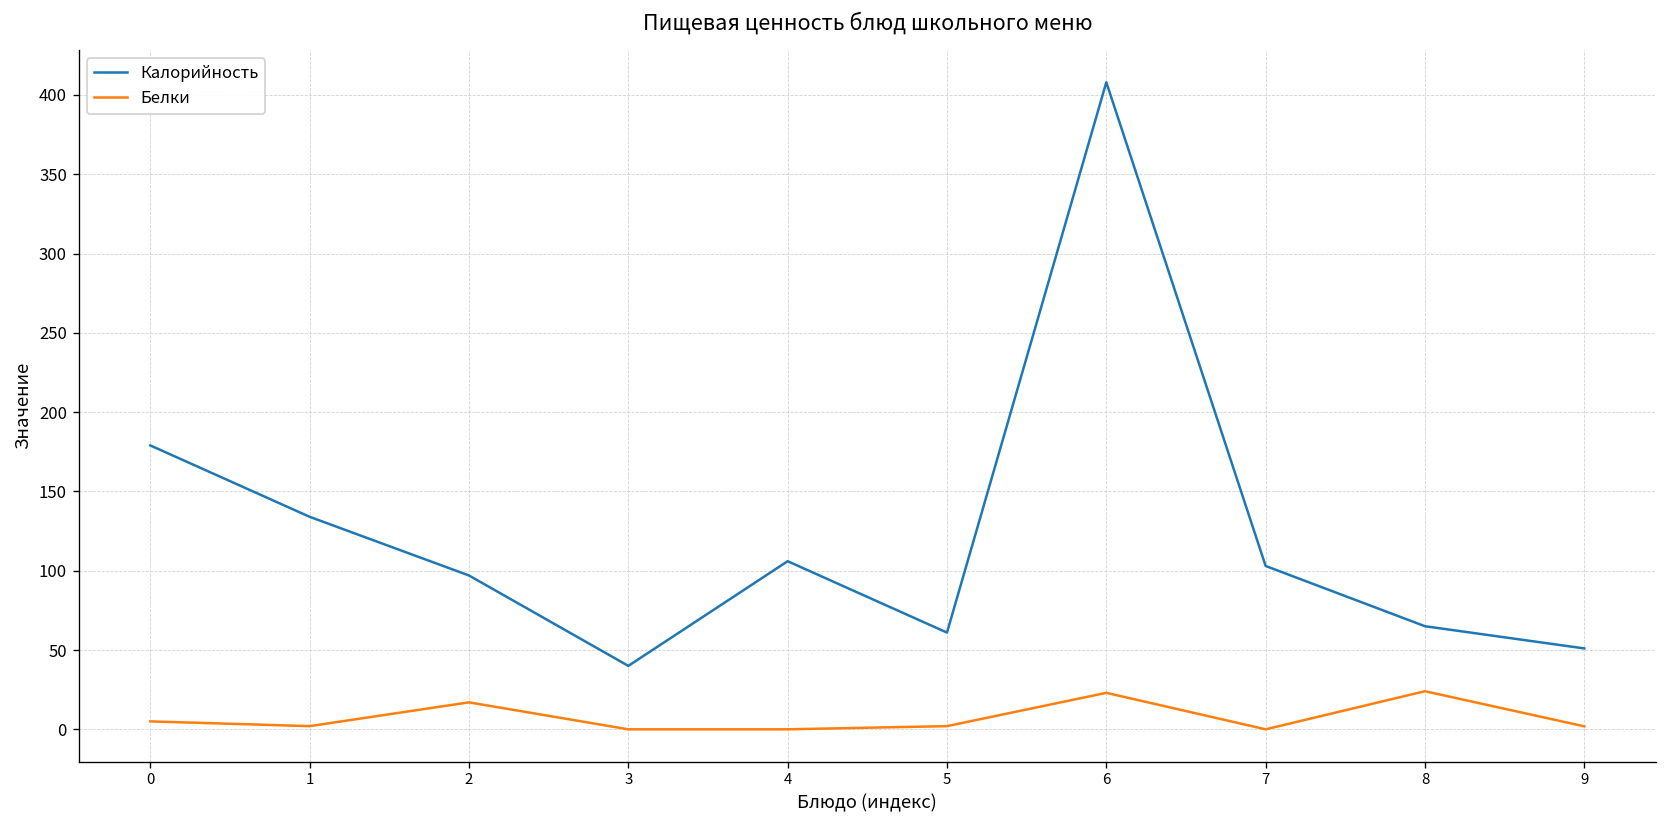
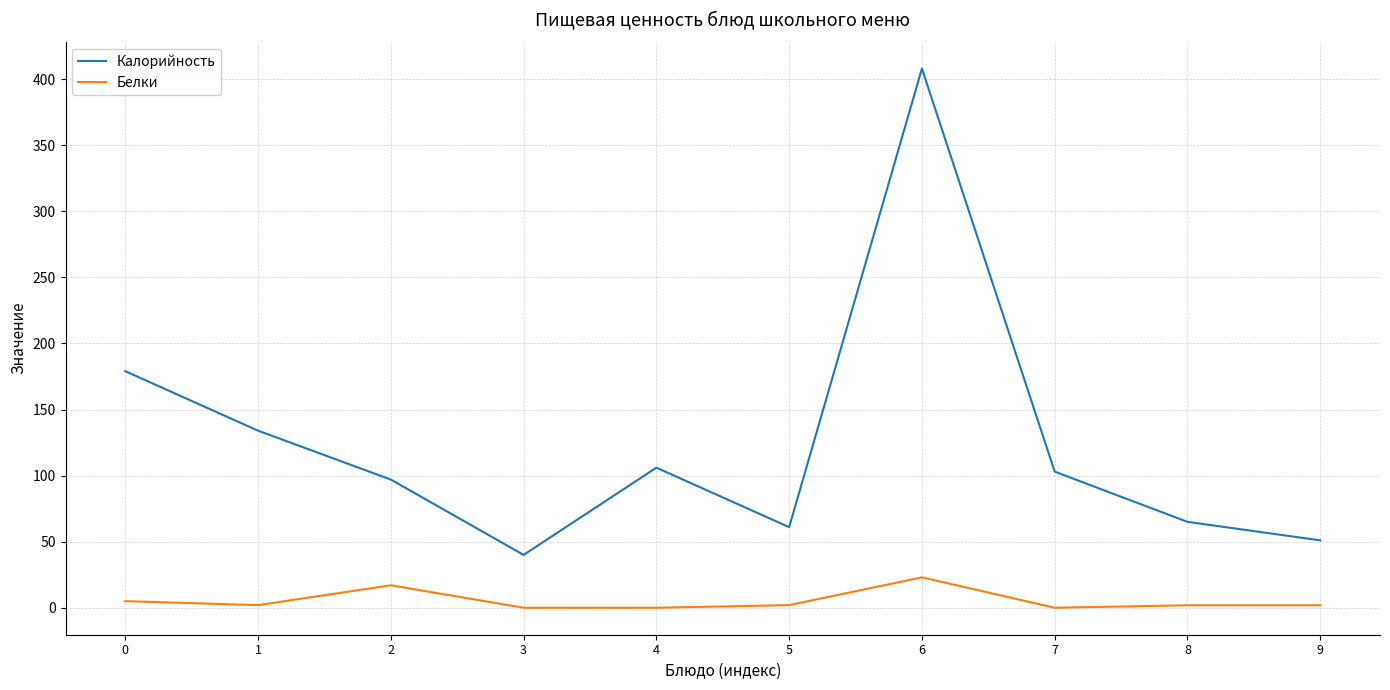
  {
    "Калорийность": {
      "0": 179,
      "1": 134,
      "2": 97,
      "3": 40,
      "4": 106,
      "5": 61,
      "6": 408,
      "7": 103,
      "8": 65,
      "9": 51
    },
    "Белки": {
      "0": 5,
      "1": 2,
      "2": 17,
      "3": 0,
      "4": 0,
      "5": 2,
      "6": 23,
      "7": 0,
-     "8": 24,
+     "8": 2,
      "9": 2
    }
  }
